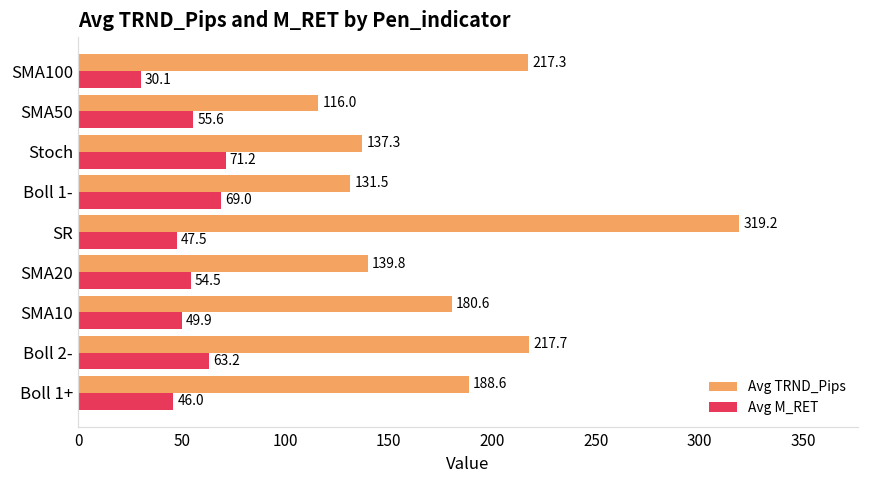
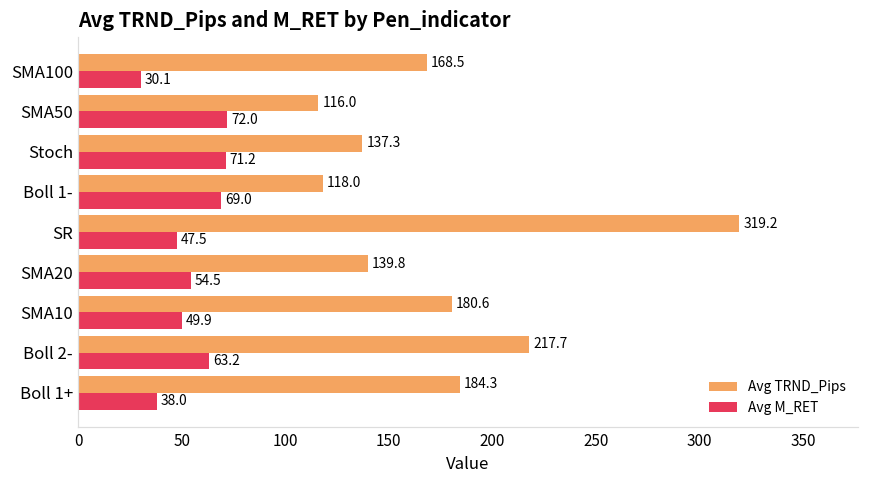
  {
    "Avg TRND_Pips": {
-     "SMA100": 217.3,
+     "SMA100": 168.5,
      "SMA50": 116.0,
      "Stoch": 137.3,
-     "Boll 1-": 131.5,
+     "Boll 1-": 118.0,
      "SR": 319.2,
      "SMA20": 139.8,
      "SMA10": 180.6,
      "Boll 2-": 217.7,
-     "Boll 1+": 188.6
+     "Boll 1+": 184.3
    },
    "Avg M_RET": {
      "SMA100": 30.1,
-     "SMA50": 55.6,
+     "SMA50": 72.0,
      "Stoch": 71.2,
      "Boll 1-": 69.0,
      "SR": 47.5,
      "SMA20": 54.5,
      "SMA10": 49.9,
      "Boll 2-": 63.2,
-     "Boll 1+": 46.0
+     "Boll 1+": 38.0
    }
  }
